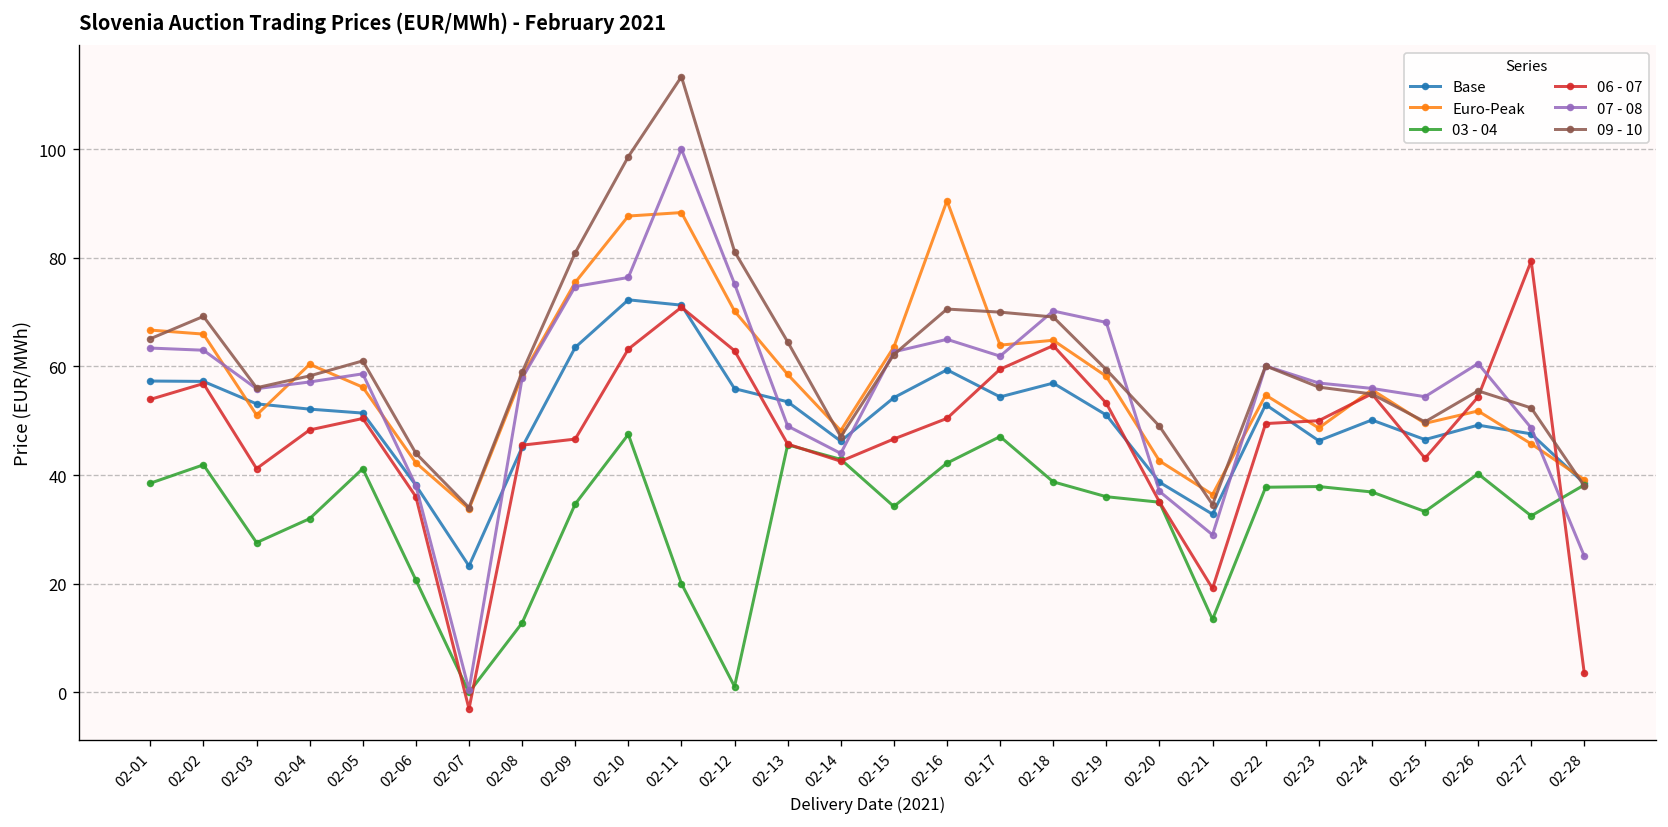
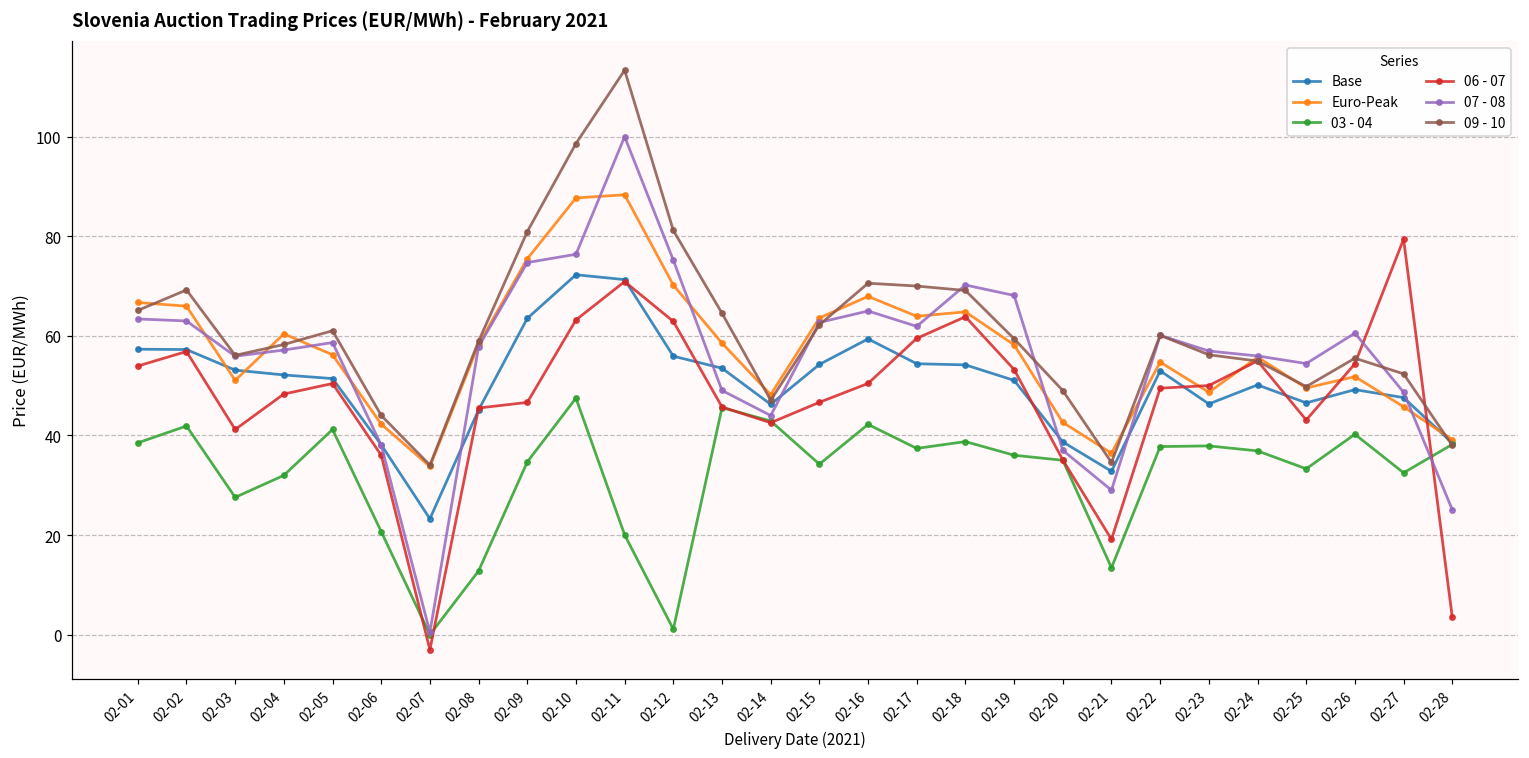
  {
    "Base": {
      "02-01": 57,
      "02-03": 53,
      "02-04": 52,
      "02-05": 51,
      "02-07": 23,
      "02-09": 64,
      "02-10": 72,
      "02-12": 56,
      "02-13": 54,
      "02-14": 46,
      "02-15": 54,
      "02-16": 59,
      "02-17": 54,
-     "02-18": 57,
+     "02-18": 54,
      "02-19": 51,
      "02-20": 39,
      "02-21": 33,
      "02-22": 53,
      "02-23": 46,
      "02-24": 50,
      "02-25": 47,
      "02-26": 49,
      "02-27": 48
    },
    "Euro-Peak": {
      "02-01": 67,
      "02-02": 66,
      "02-03": 51,
      "02-04": 60,
      "02-05": 56,
      "02-06": 42,
      "02-09": 75,
      "02-10": 88,
      "02-11": 88,
      "02-12": 70,
      "02-13": 59,
      "02-14": 48,
      "02-15": 64,
-     "02-16": 91,
+     "02-16": 68,
      "02-17": 64,
      "02-18": 65,
      "02-19": 58,
      "02-20": 43,
      "02-21": 36,
      "02-22": 55,
      "02-23": 49,
      "02-26": 52,
      "02-27": 46,
      "02-28": 39
    },
    "03 - 04": {
      "02-01": 39,
      "02-02": 42,
      "02-03": 28,
      "02-04": 32,
      "02-05": 41,
      "02-06": 21,
      "02-08": 13,
      "02-09": 35,
      "02-10": 48,
      "02-11": 20,
      "02-12": 1,
      "02-15": 34,
      "02-16": 42,
-     "02-17": 47,
+     "02-17": 37,
      "02-18": 39,
      "02-19": 36,
      "02-21": 13,
      "02-22": 38,
      "02-23": 38,
      "02-24": 37,
      "02-25": 33,
      "02-26": 40,
      "02-27": 33
    },
    "06 - 07": {
      "02-01": 54,
      "02-03": 41,
      "02-04": 48,
      "02-05": 50,
      "02-06": 36,
      "02-07": -3,
      "02-09": 47,
      "02-10": 63,
      "02-12": 63,
      "02-15": 47,
      "02-16": 50,
      "02-17": 59,
      "02-18": 64,
      "02-19": 53,
      "02-21": 19,
      "02-22": 49,
      "02-23": 50,
      "02-25": 43,
      "02-26": 54,
      "02-27": 79,
      "02-28": 4
    },
    "07 - 08": {
      "02-01": 63,
      "02-02": 63,
      "02-04": 57,
      "02-05": 59,
      "02-09": 75,
      "02-10": 76,
      "02-11": 100,
      "02-12": 75,
      "02-13": 49,
      "02-14": 44,
      "02-16": 65,
      "02-17": 62,
      "02-18": 70,
      "02-19": 68,
      "02-20": 37,
      "02-21": 29,
      "02-23": 57,
      "02-25": 54,
      "02-26": 61,
      "02-27": 49,
      "02-28": 25
    },
    "09 - 10": {
      "02-01": 65,
      "02-02": 69,
      "02-04": 58,
      "02-05": 61,
      "02-06": 44,
      "02-08": 59,
      "02-09": 81,
      "02-10": 99,
      "02-11": 113,
      "02-12": 81,
      "02-13": 65,
      "02-14": 47,
      "02-16": 71,
      "02-17": 70,
      "02-18": 69,
      "02-19": 59,
      "02-20": 49,
      "02-21": 35,
      "02-23": 56,
      "02-26": 56,
      "02-27": 52
    }
  }
